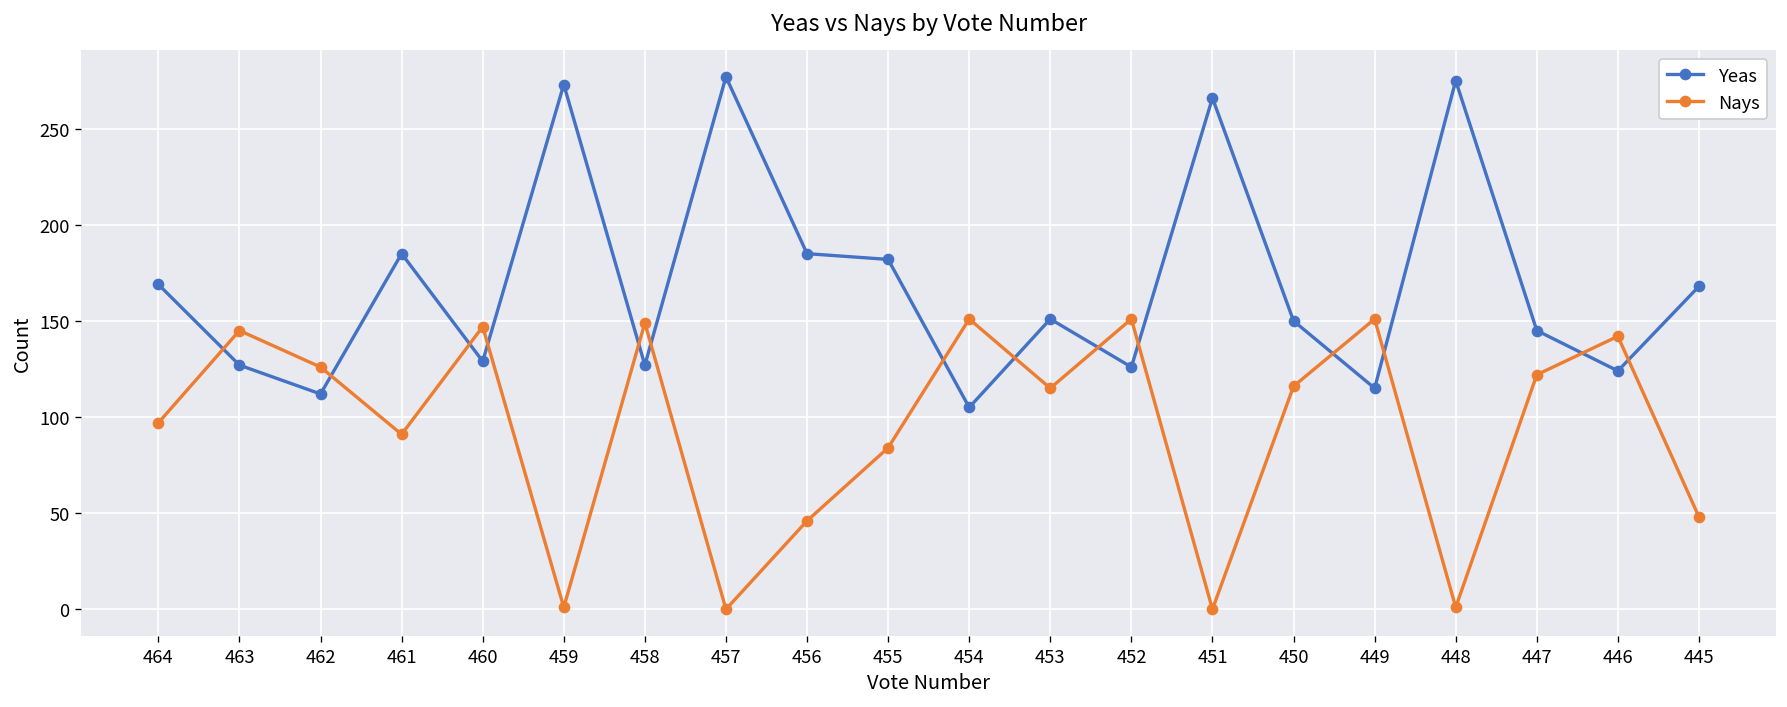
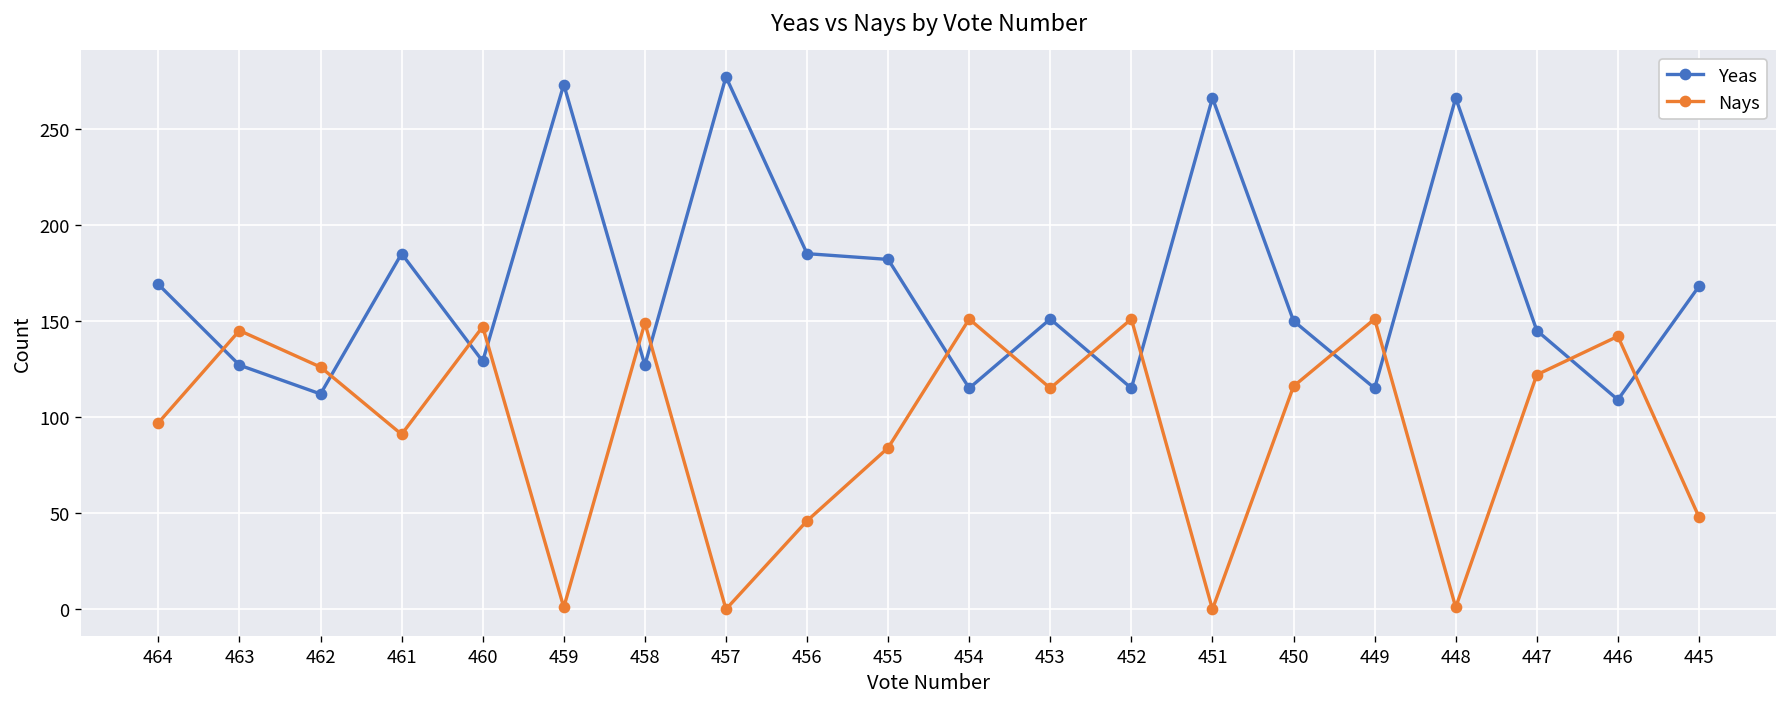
  {
    "Yeas": {
      "464": 169,
      "463": 127,
      "462": 112,
      "461": 185,
      "460": 129,
      "459": 273,
      "458": 127,
      "457": 277,
      "456": 185,
      "455": 182,
-     "454": 105,
+     "454": 115,
      "453": 151,
-     "452": 126,
+     "452": 115,
      "451": 266,
      "450": 150,
      "449": 115,
-     "448": 275,
+     "448": 266,
      "447": 145,
-     "446": 124,
+     "446": 109,
      "445": 168
    },
    "Nays": {
      "464": 97,
      "463": 145,
      "462": 126,
      "461": 91,
      "460": 147,
      "459": 1,
      "458": 149,
      "457": 0,
      "456": 46,
      "455": 84,
      "454": 151,
      "453": 115,
      "452": 151,
      "451": 0,
      "450": 116,
      "449": 151,
      "448": 1,
      "447": 122,
      "446": 142,
      "445": 48
    }
  }
